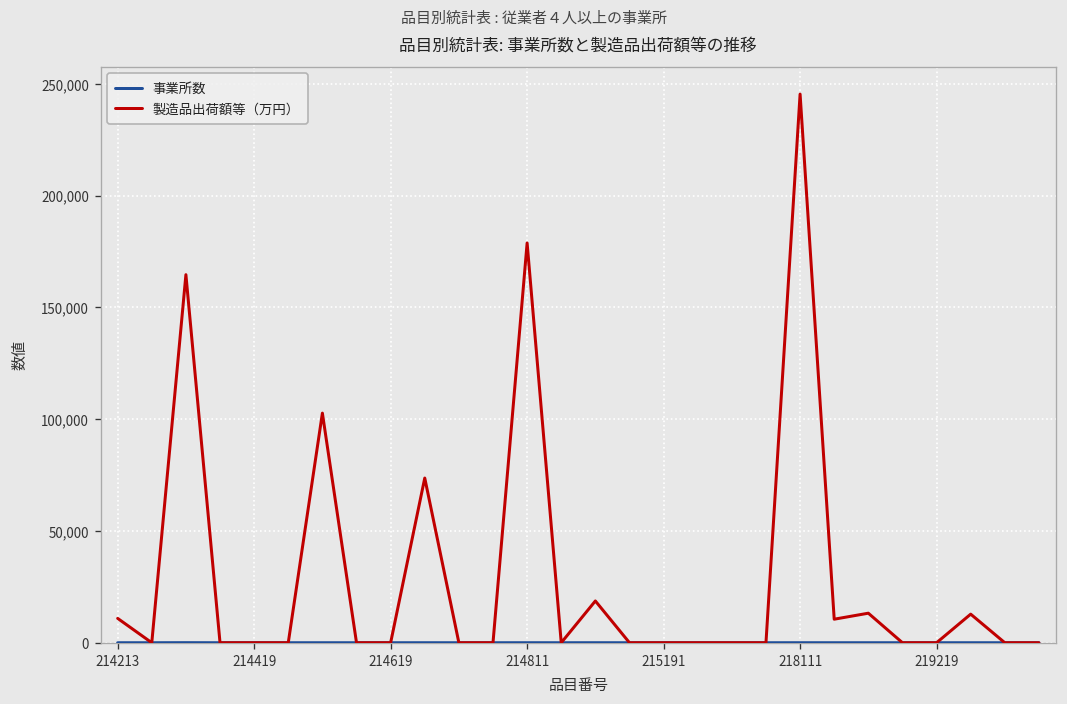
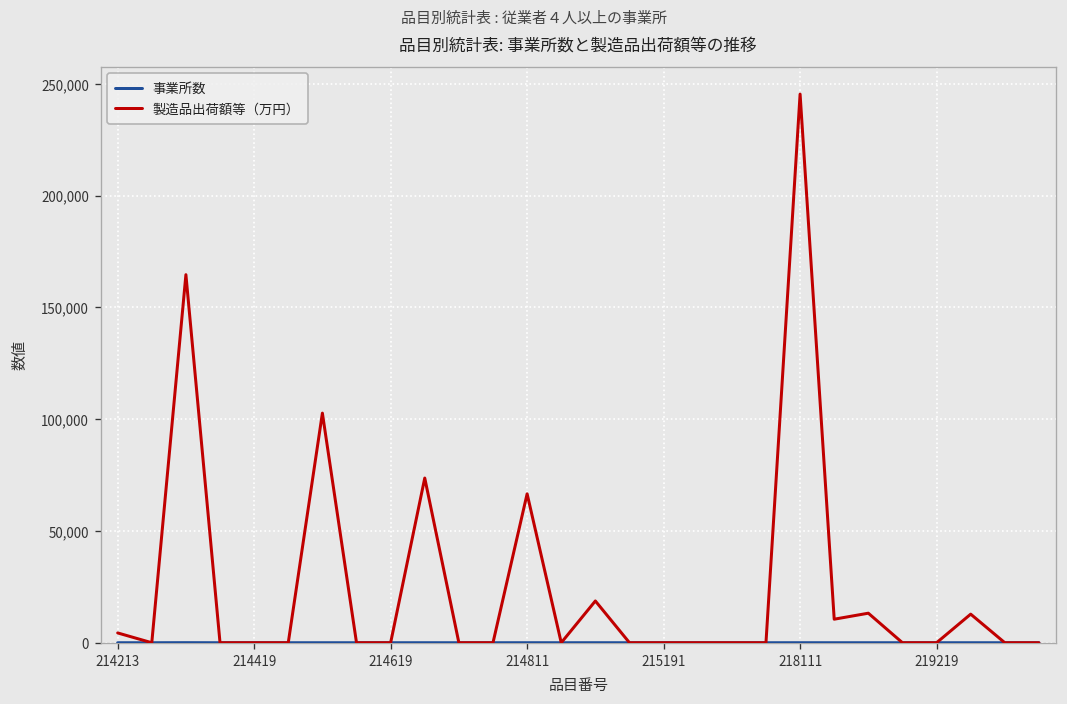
  {
    "事業所数": {
      "214213": "0",
      "214811": "0",
      "218111": "0"
    },
    "製造品出荷額等（万円）": {
-     "214213": "11,000",
-     "214811": "179,000",
+     "214213": "4,000",
+     "214811": "67,000",
      "218111": "245,000"
    }
  }
